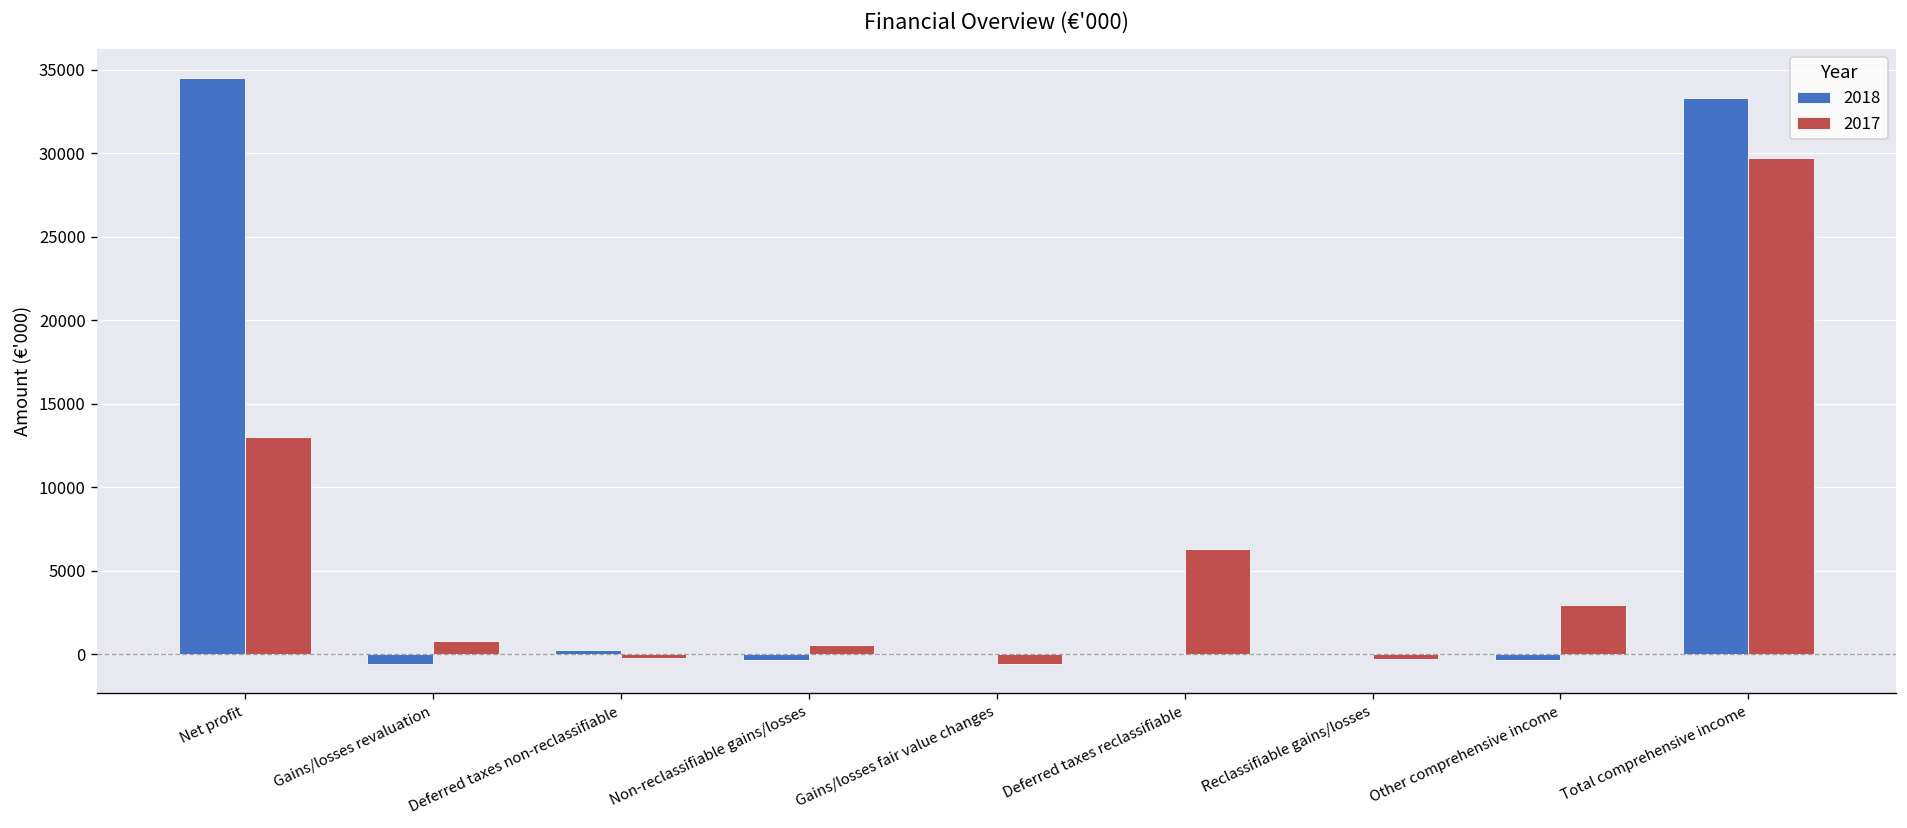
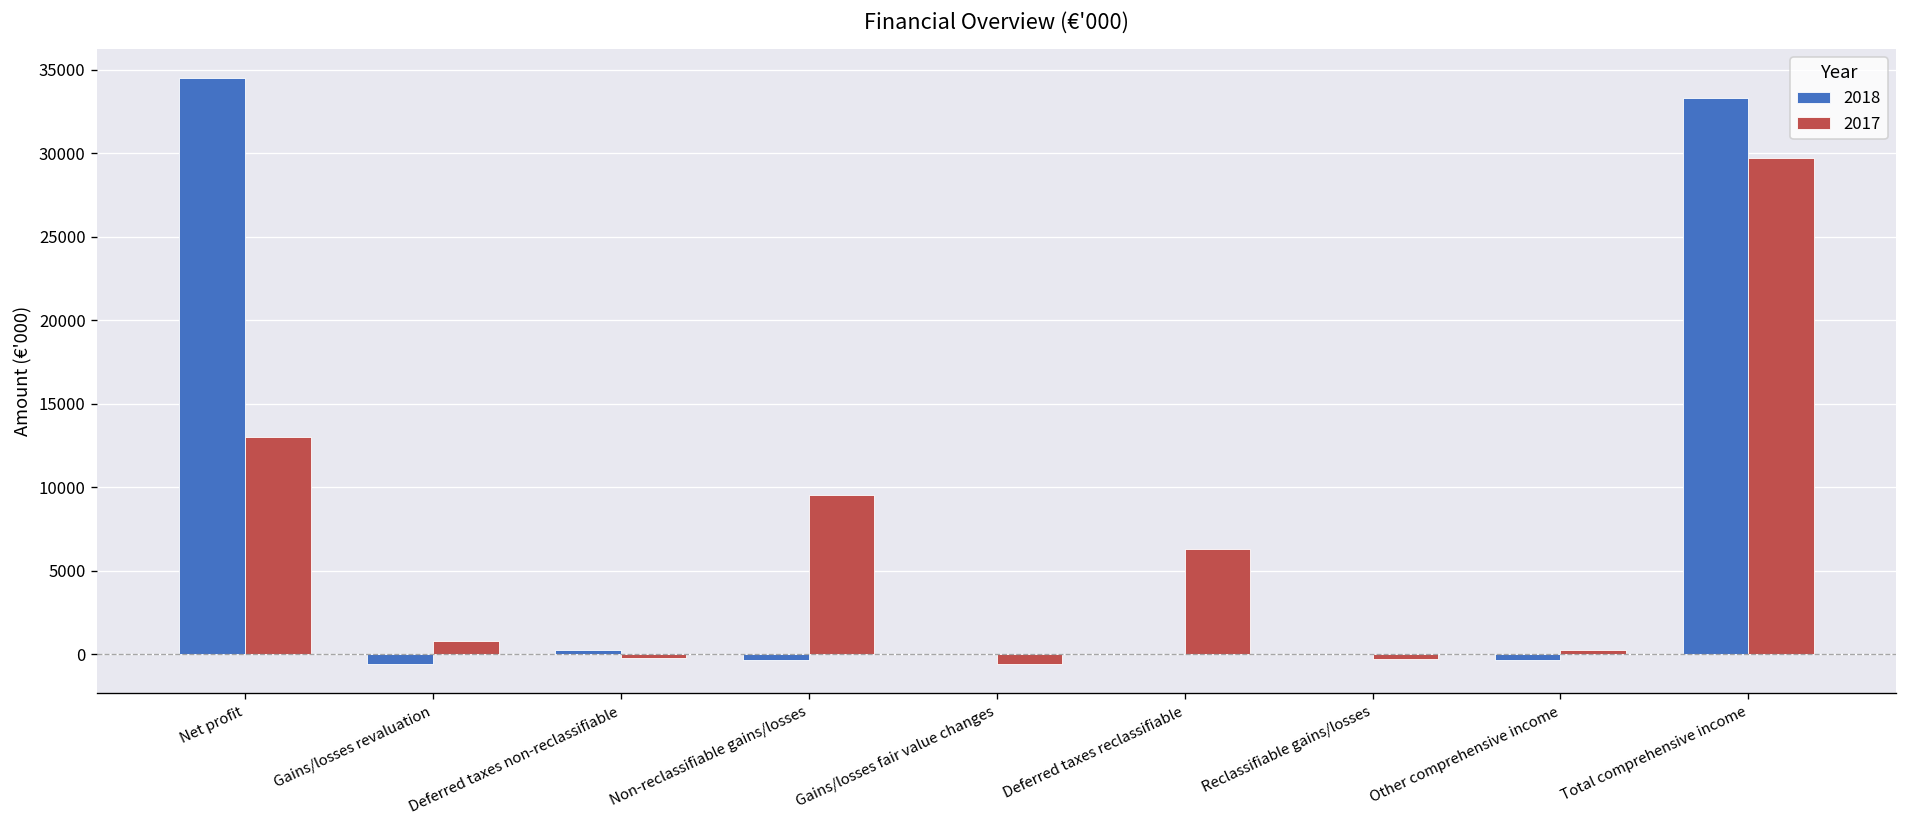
  {
    "2018": {
      "Net profit": 34500,
      "Gains/losses revaluation": -600,
      "Deferred taxes non-reclassifiable": 200,
      "Non-reclassifiable gains/losses": -300,
      "Gains/losses fair value changes": 0,
      "Deferred taxes reclassifiable": 0,
      "Reclassifiable gains/losses": 0,
      "Other comprehensive income": -300,
      "Total comprehensive income": 33300
    },
    "2017": {
      "Net profit": 13000,
      "Gains/losses revaluation": 800,
      "Deferred taxes non-reclassifiable": -300,
-     "Non-reclassifiable gains/losses": 600,
+     "Non-reclassifiable gains/losses": 9500,
      "Gains/losses fair value changes": -600,
      "Deferred taxes reclassifiable": 6300,
      "Reclassifiable gains/losses": -300,
-     "Other comprehensive income": 2900,
+     "Other comprehensive income": 300,
      "Total comprehensive income": 29700
    }
  }
